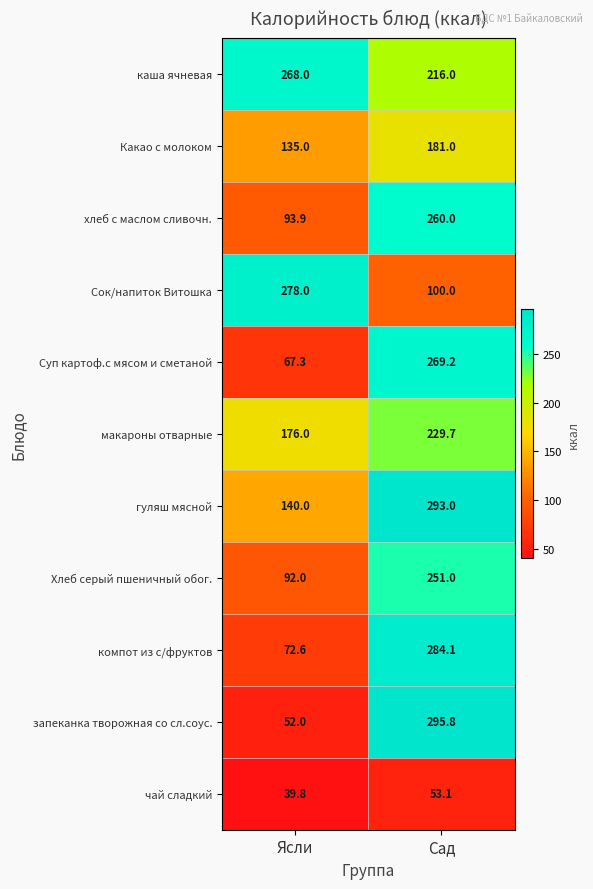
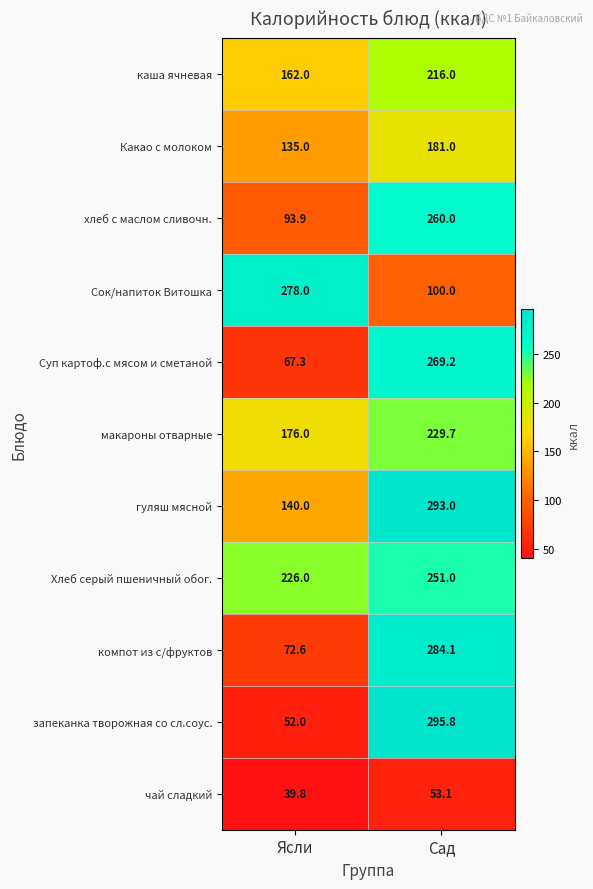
  {
    "каша ячневая": {
-     "Ясли": 268.0,
+     "Ясли": 162.0,
      "Сад": 216.0
    },
    "Какао с молоком": {
      "Ясли": 135.0,
      "Сад": 181.0
    },
    "хлеб с маслом сливочн.": {
      "Ясли": 93.9,
      "Сад": 260.0
    },
    "Сок/напиток Витошка": {
      "Ясли": 278.0,
      "Сад": 100.0
    },
    "Суп картоф.с мясом и сметаной": {
      "Ясли": 67.3,
      "Сад": 269.2
    },
    "макароны отварные": {
      "Ясли": 176.0,
      "Сад": 229.7
    },
    "гуляш мясной": {
      "Ясли": 140.0,
      "Сад": 293.0
    },
    "Хлеб серый пшеничный обог.": {
-     "Ясли": 92.0,
+     "Ясли": 226.0,
      "Сад": 251.0
    },
    "компот из с/фруктов": {
      "Ясли": 72.6,
      "Сад": 284.1
    },
    "запеканка творожная со сл.соус.": {
      "Ясли": 52.0,
      "Сад": 295.8
    },
    "чай сладкий": {
      "Ясли": 39.8,
      "Сад": 53.1
    }
  }
